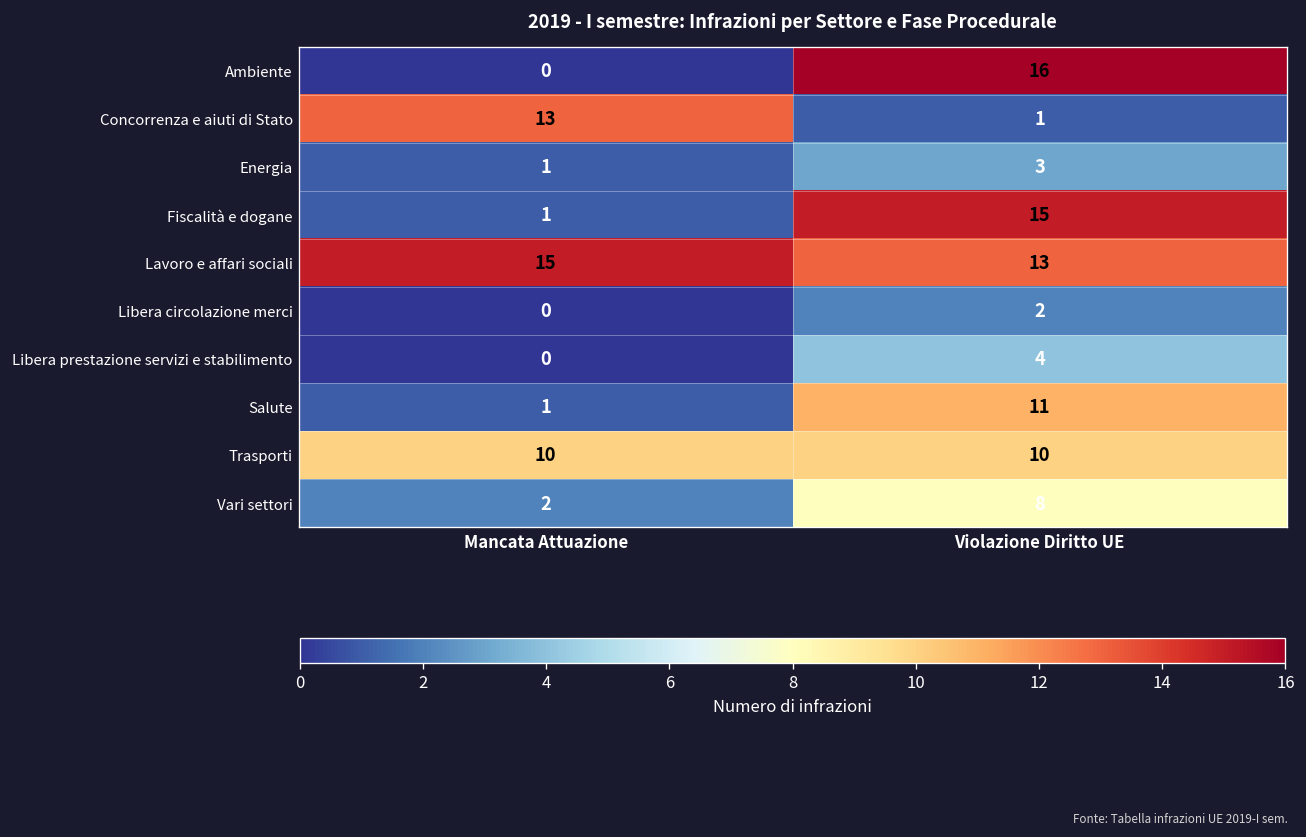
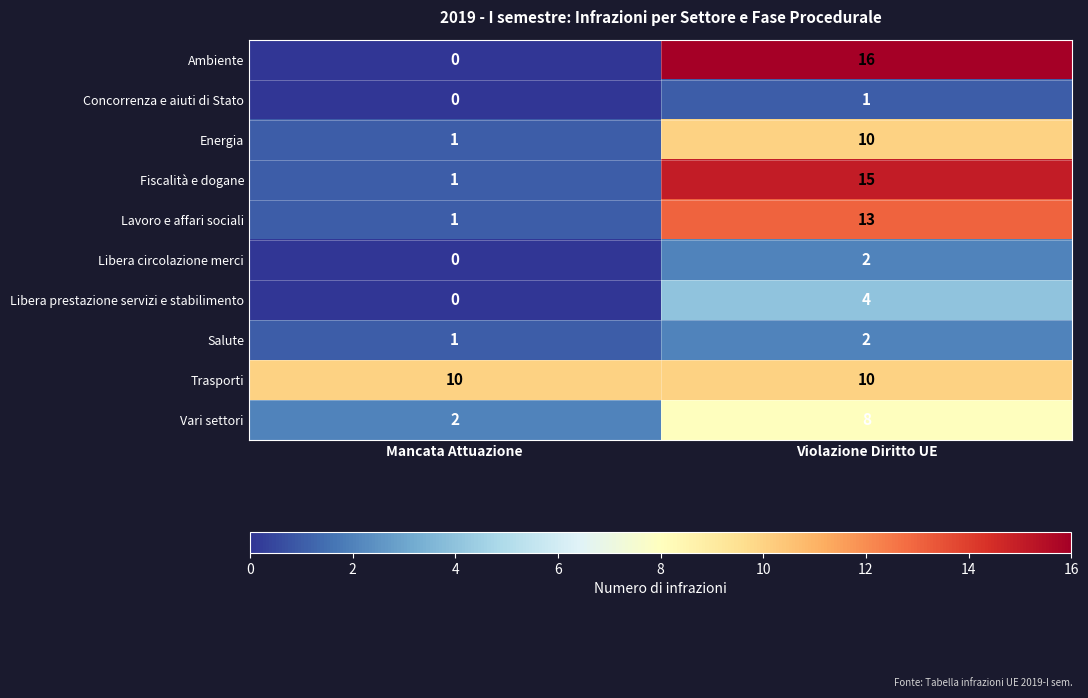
  {
    "Ambiente": {
      "Mancata Attuazione": 0,
      "Violazione Diritto UE": 16
    },
    "Concorrenza e aiuti di Stato": {
-     "Mancata Attuazione": 13,
+     "Mancata Attuazione": 0,
      "Violazione Diritto UE": 1
    },
    "Energia": {
      "Mancata Attuazione": 1,
-     "Violazione Diritto UE": 3
+     "Violazione Diritto UE": 10
    },
    "Fiscalità e dogane": {
      "Mancata Attuazione": 1,
      "Violazione Diritto UE": 15
    },
    "Lavoro e affari sociali": {
-     "Mancata Attuazione": 15,
+     "Mancata Attuazione": 1,
      "Violazione Diritto UE": 13
    },
    "Libera circolazione merci": {
      "Mancata Attuazione": 0,
      "Violazione Diritto UE": 2
    },
    "Libera prestazione servizi e stabilimento": {
      "Mancata Attuazione": 0,
      "Violazione Diritto UE": 4
    },
    "Salute": {
      "Mancata Attuazione": 1,
-     "Violazione Diritto UE": 11
+     "Violazione Diritto UE": 2
    },
    "Trasporti": {
      "Mancata Attuazione": 10,
      "Violazione Diritto UE": 10
    },
    "Vari settori": {
      "Mancata Attuazione": 2,
      "Violazione Diritto UE": 8
    }
  }
